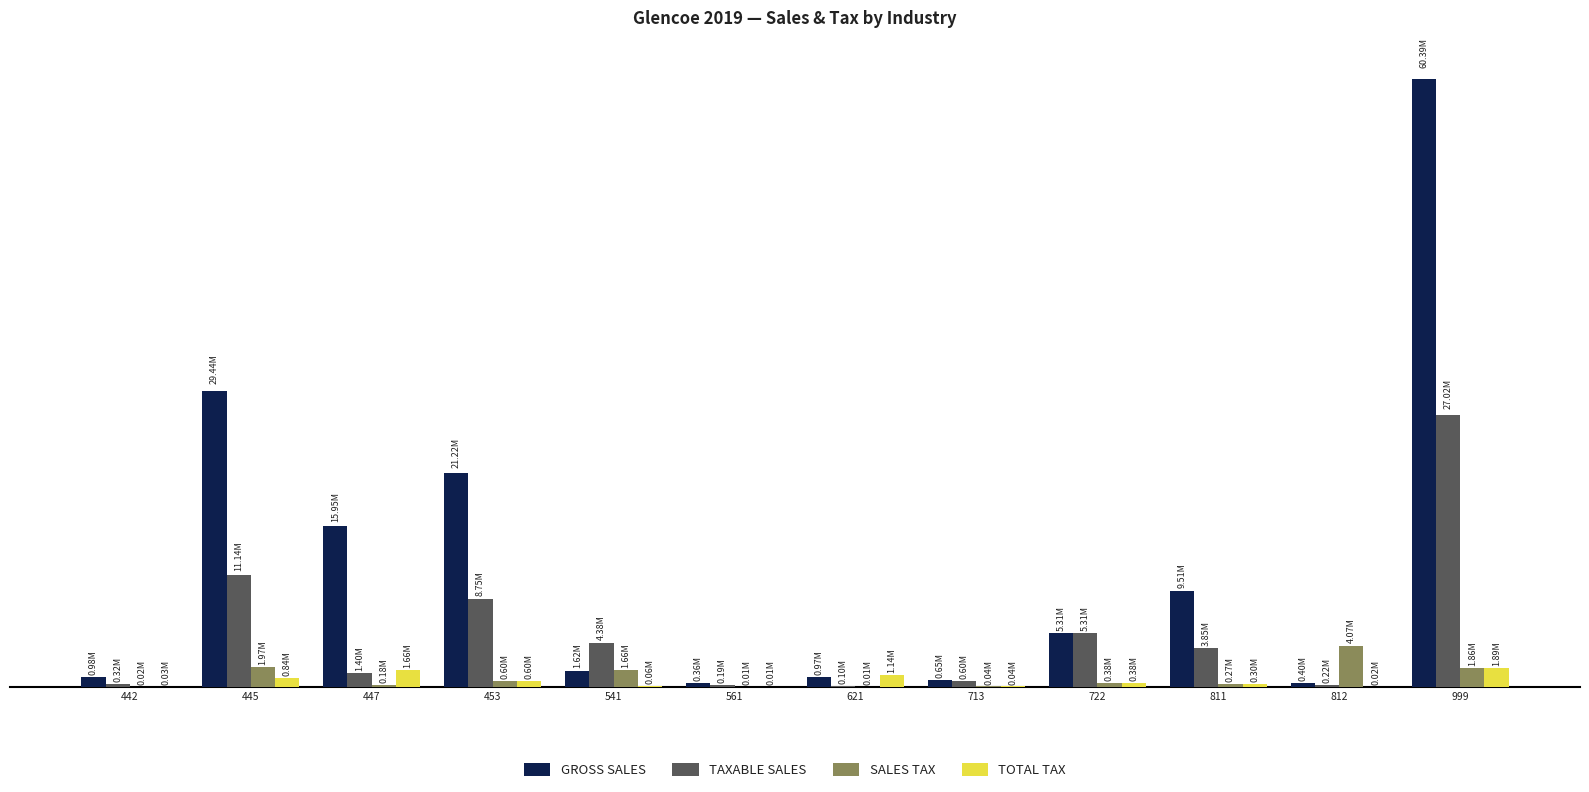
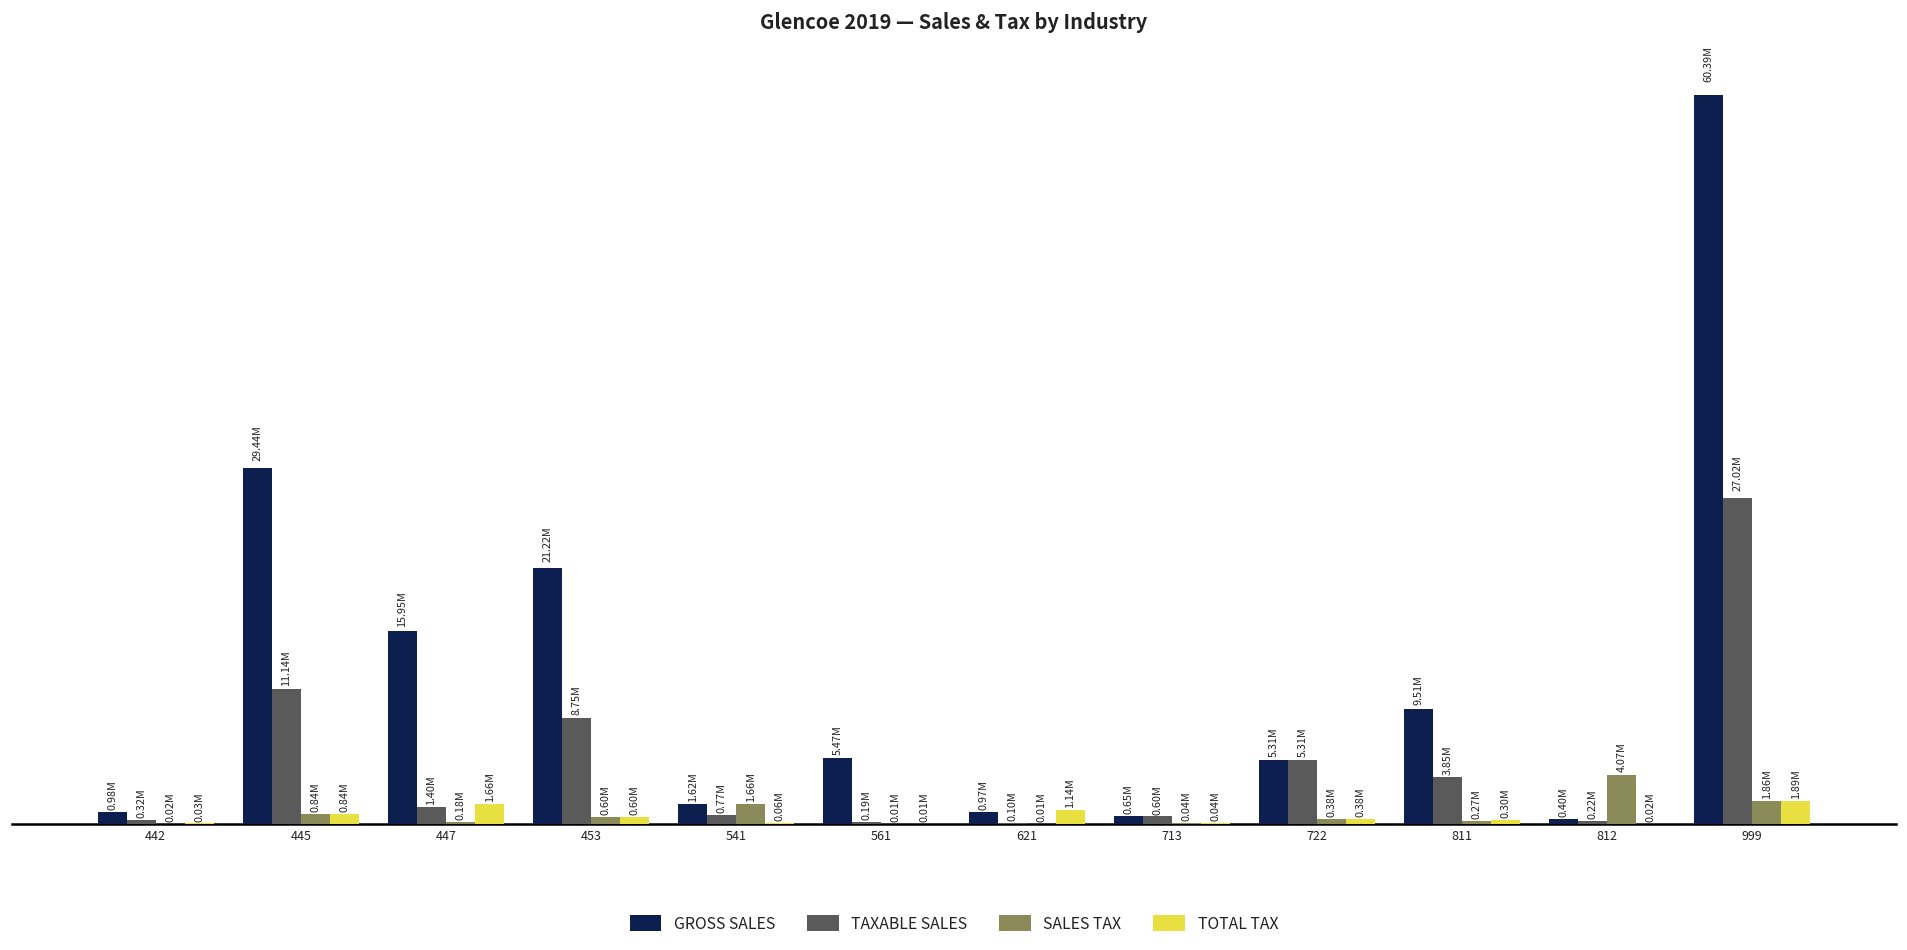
  {
    "GROSS SALES": {
      "442": "0.98M",
      "445": "29.44M",
      "447": "15.95M",
      "453": "21.22M",
      "541": "1.62M",
-     "561": "0.36M",
+     "561": "5.47M",
      "621": "0.97M",
      "713": "0.65M",
      "722": "5.31M",
      "811": "9.51M",
      "812": "0.40M",
      "999": "60.39M"
    },
    "TAXABLE SALES": {
      "442": "0.32M",
      "445": "11.14M",
      "447": "1.40M",
      "453": "8.75M",
-     "541": "4.38M",
+     "541": "0.77M",
      "561": "0.19M",
      "621": "0.10M",
      "713": "0.60M",
      "722": "5.31M",
      "811": "3.85M",
      "812": "0.22M",
      "999": "27.02M"
    },
    "SALES TAX": {
      "442": "0.02M",
-     "445": "1.97M",
+     "445": "0.84M",
      "447": "0.18M",
      "453": "0.60M",
      "541": "1.66M",
      "561": "0.01M",
      "621": "0.01M",
      "713": "0.04M",
      "722": "0.38M",
      "811": "0.27M",
      "812": "4.07M",
      "999": "1.86M"
    },
    "TOTAL TAX": {
      "442": "0.03M",
      "445": "0.84M",
      "447": "1.66M",
      "453": "0.60M",
      "541": "0.06M",
      "561": "0.01M",
      "621": "1.14M",
      "713": "0.04M",
      "722": "0.38M",
      "811": "0.30M",
      "812": "0.02M",
      "999": "1.89M"
    }
  }
